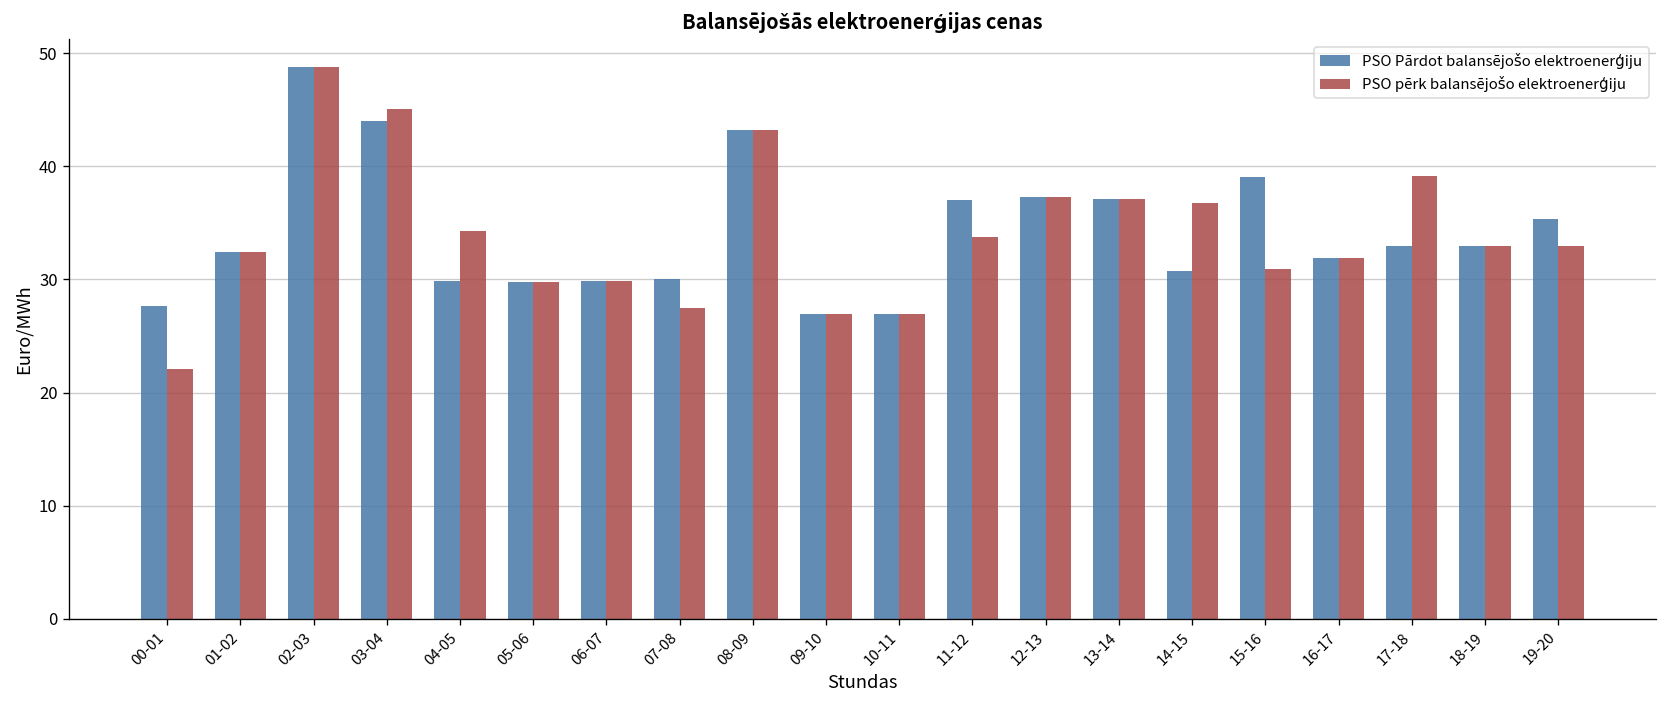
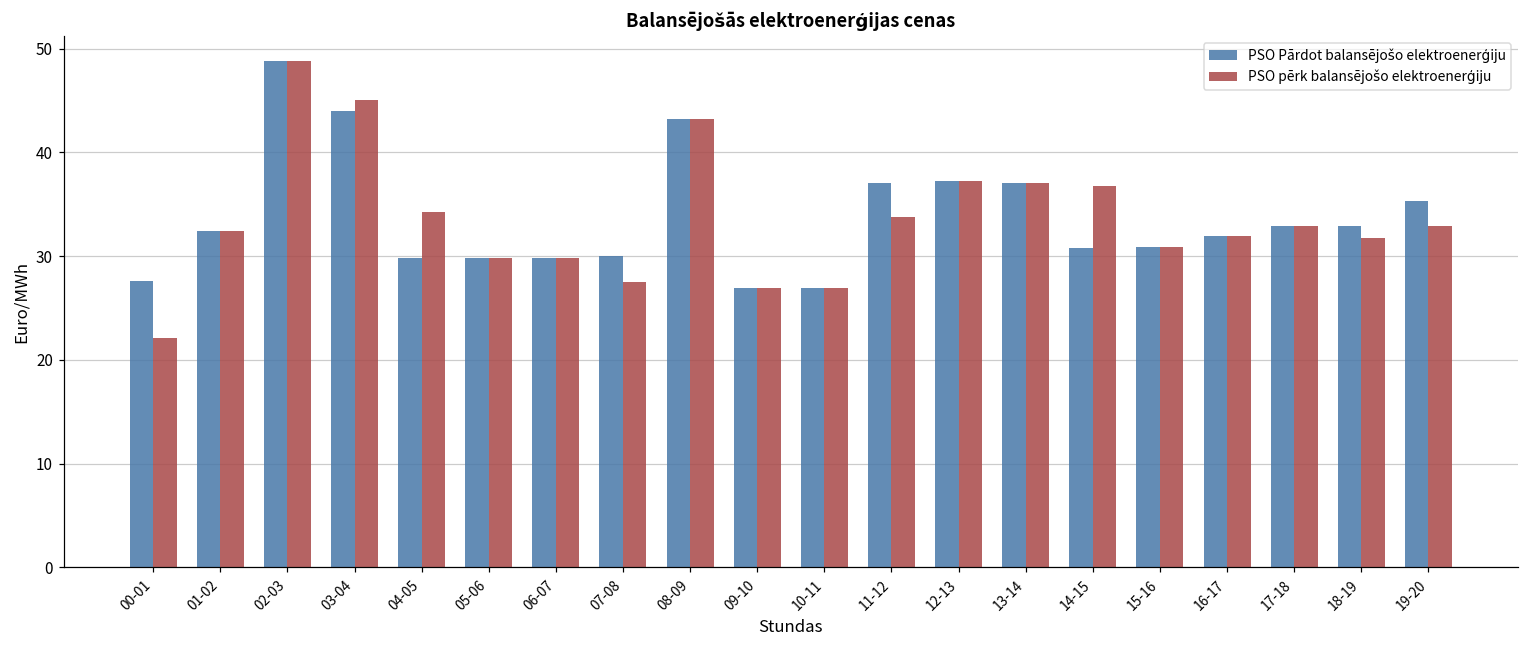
  {
    "PSO Pārdot balansējošo elektroenerģiju": {
      "00-01": 28,
      "01-02": 32,
      "02-03": 49,
      "03-04": 44,
      "04-05": 30,
      "05-06": 30,
      "06-07": 30,
      "07-08": 30,
      "08-09": 43,
      "09-10": 27,
      "10-11": 27,
      "11-12": 37,
      "12-13": 37,
      "13-14": 37,
      "14-15": 31,
-     "15-16": 39,
+     "15-16": 31,
      "16-17": 32,
      "17-18": 33,
      "18-19": 33,
      "19-20": 35
    },
    "PSO pērk balansējošo elektroenerģiju": {
      "00-01": 22,
      "01-02": 32,
      "02-03": 49,
      "03-04": 45,
      "04-05": 34,
      "05-06": 30,
      "06-07": 30,
      "07-08": 27,
      "08-09": 43,
      "09-10": 27,
      "10-11": 27,
      "11-12": 34,
      "12-13": 37,
      "13-14": 37,
      "14-15": 37,
      "15-16": 31,
      "16-17": 32,
-     "17-18": 39,
-     "18-19": 33,
+     "17-18": 33,
+     "18-19": 32,
      "19-20": 33
    }
  }
